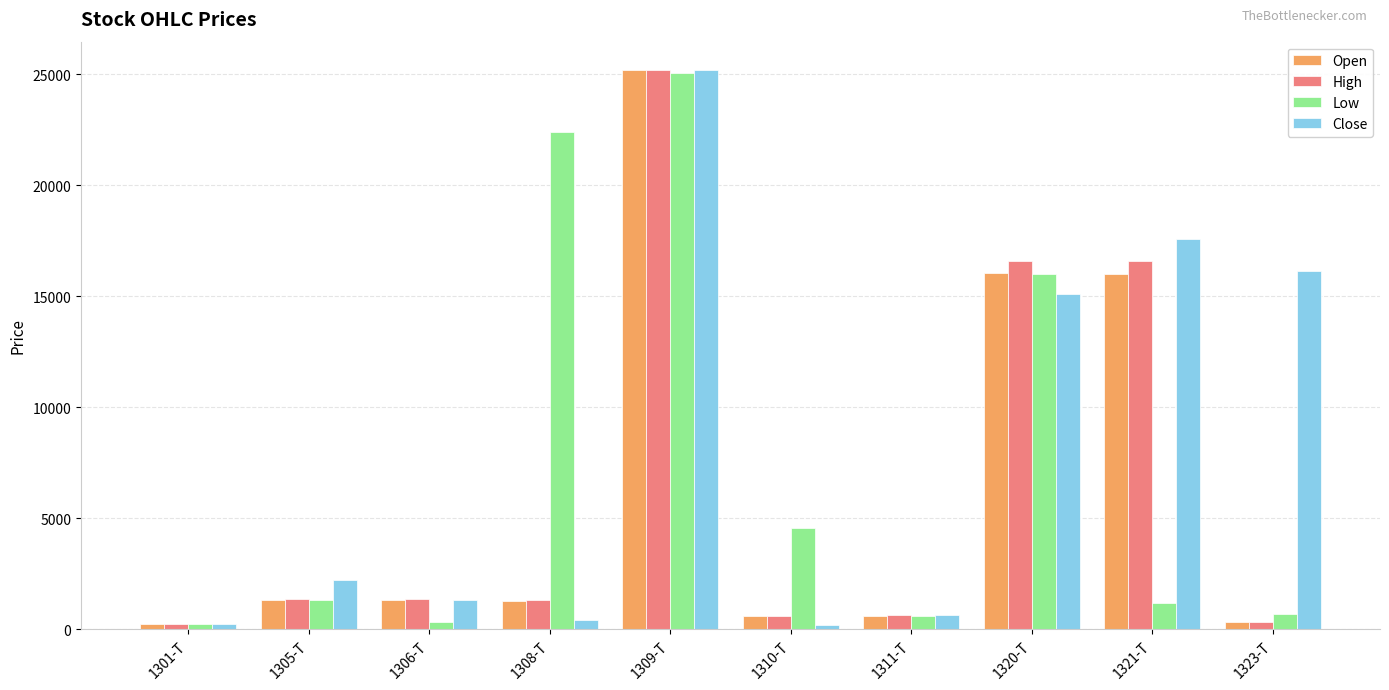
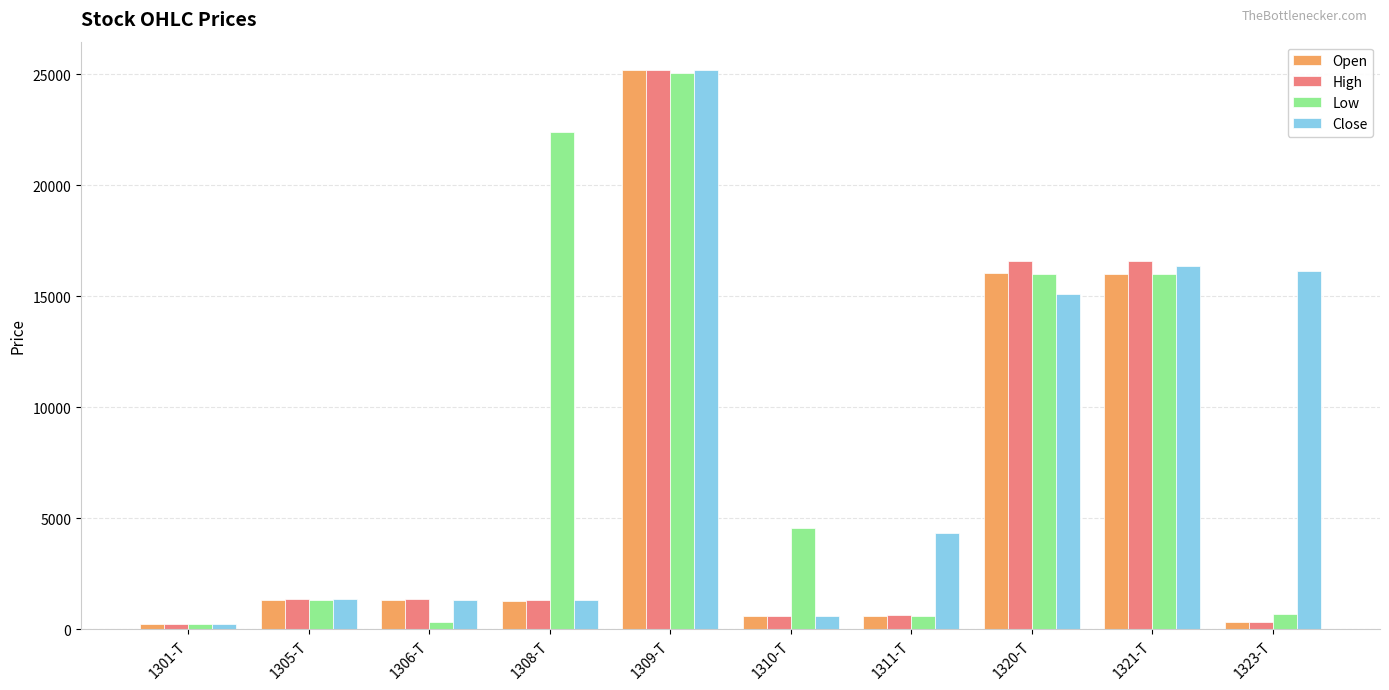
  {
    "Low": {
      "1301-T": 300,
      "1305-T": 1300,
      "1306-T": 300,
      "1308-T": 22400,
      "1309-T": 25100,
      "1310-T": 4600,
      "1311-T": 600,
      "1320-T": 16000,
-     "1321-T": 1200,
+     "1321-T": 16000,
      "1323-T": 700
    },
    "Close": {
      "1301-T": 300,
-     "1305-T": 2200,
+     "1305-T": 1400,
      "1306-T": 1300,
-     "1308-T": 400,
+     "1308-T": 1300,
      "1309-T": 25200,
-     "1310-T": 200,
-     "1311-T": 600,
+     "1310-T": 600,
+     "1311-T": 4300,
      "1320-T": 15100,
-     "1321-T": 17600,
+     "1321-T": 16400,
      "1323-T": 16100
    }
  }
